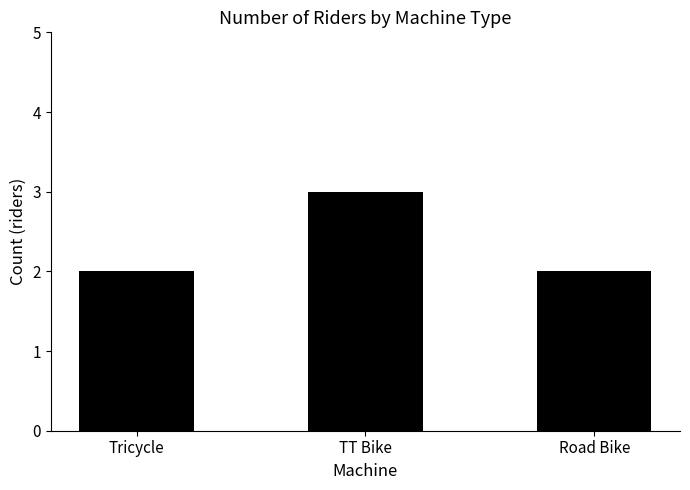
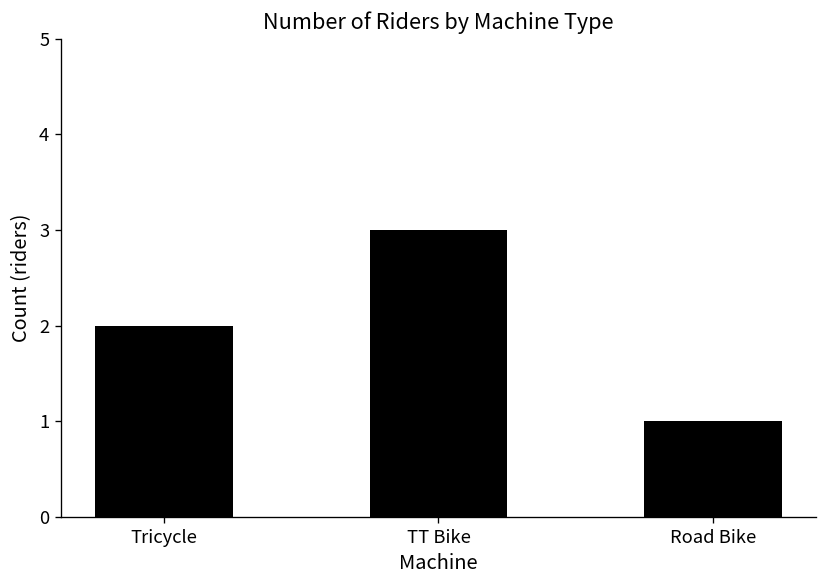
  {
    "Tricycle": 2,
    "TT Bike": 3,
-   "Road Bike": 2
+   "Road Bike": 1
  }
